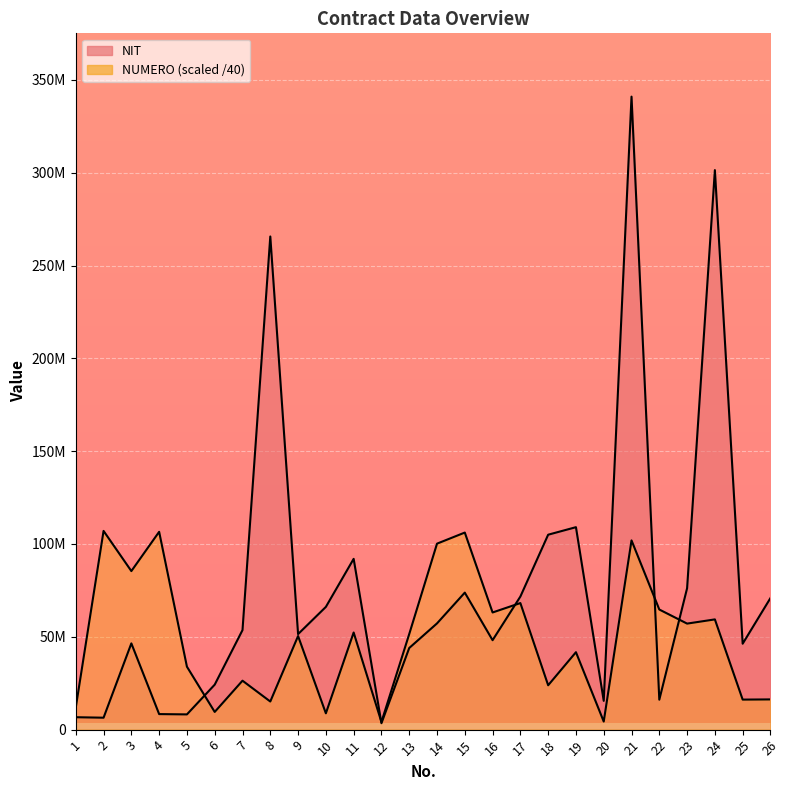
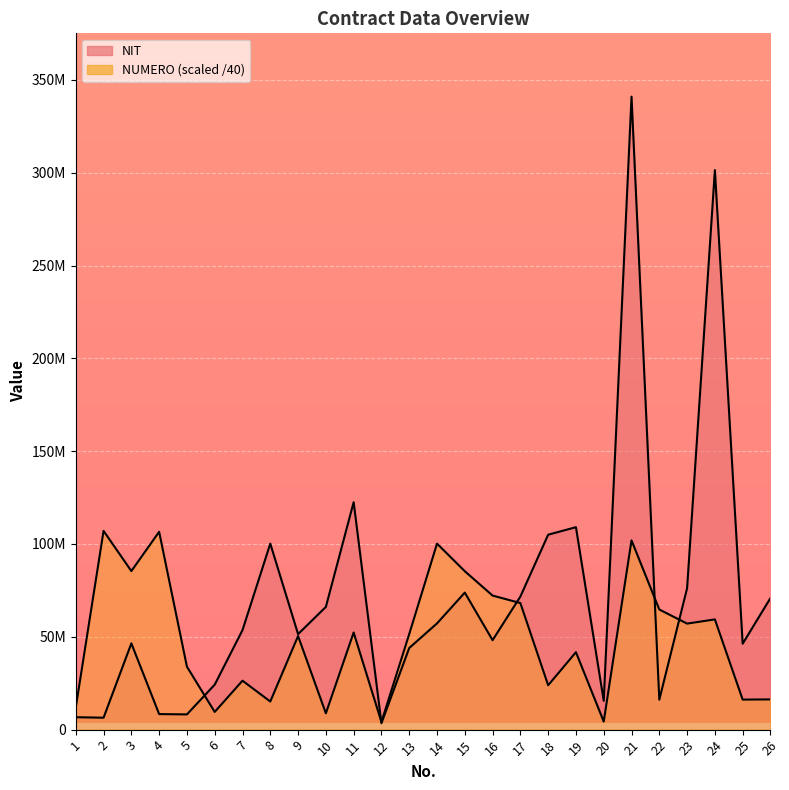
  {
    "NIT": {
      "1": 7000000,
      "2": 6000000,
      "3": 46000000,
      "4": 8000000,
      "5": 8000000,
      "6": 24000000,
      "7": 54000000,
-     "8": 266000000,
+     "8": 100000000,
      "10": 66000000,
-     "11": 92000000,
+     "11": 123000000,
      "13": 44000000,
      "14": 57000000,
      "15": 74000000,
      "16": 48000000,
      "17": 72000000,
      "18": 105000000,
      "19": 109000000,
      "20": 16000000,
      "21": 341000000,
      "22": 16000000,
      "23": 76000000,
      "24": 301000000,
      "25": 46000000,
      "26": 71000000
    },
    "NUMERO (scaled /40)": {
      "1": 12000000,
      "2": 107000000,
      "3": 85000000,
      "4": 107000000,
      "5": 34000000,
      "6": 10000000,
      "7": 26000000,
      "8": 15000000,
      "10": 9000000,
      "11": 52000000,
      "13": 51000000,
      "14": 100000000,
-     "15": 106000000,
-     "16": 63000000,
+     "15": 85000000,
+     "16": 72000000,
      "17": 68000000,
      "18": 24000000,
      "19": 42000000,
      "20": 4000000,
      "21": 102000000,
      "22": 65000000,
      "23": 57000000,
      "24": 59000000,
      "25": 16000000,
      "26": 16000000
    }
  }
